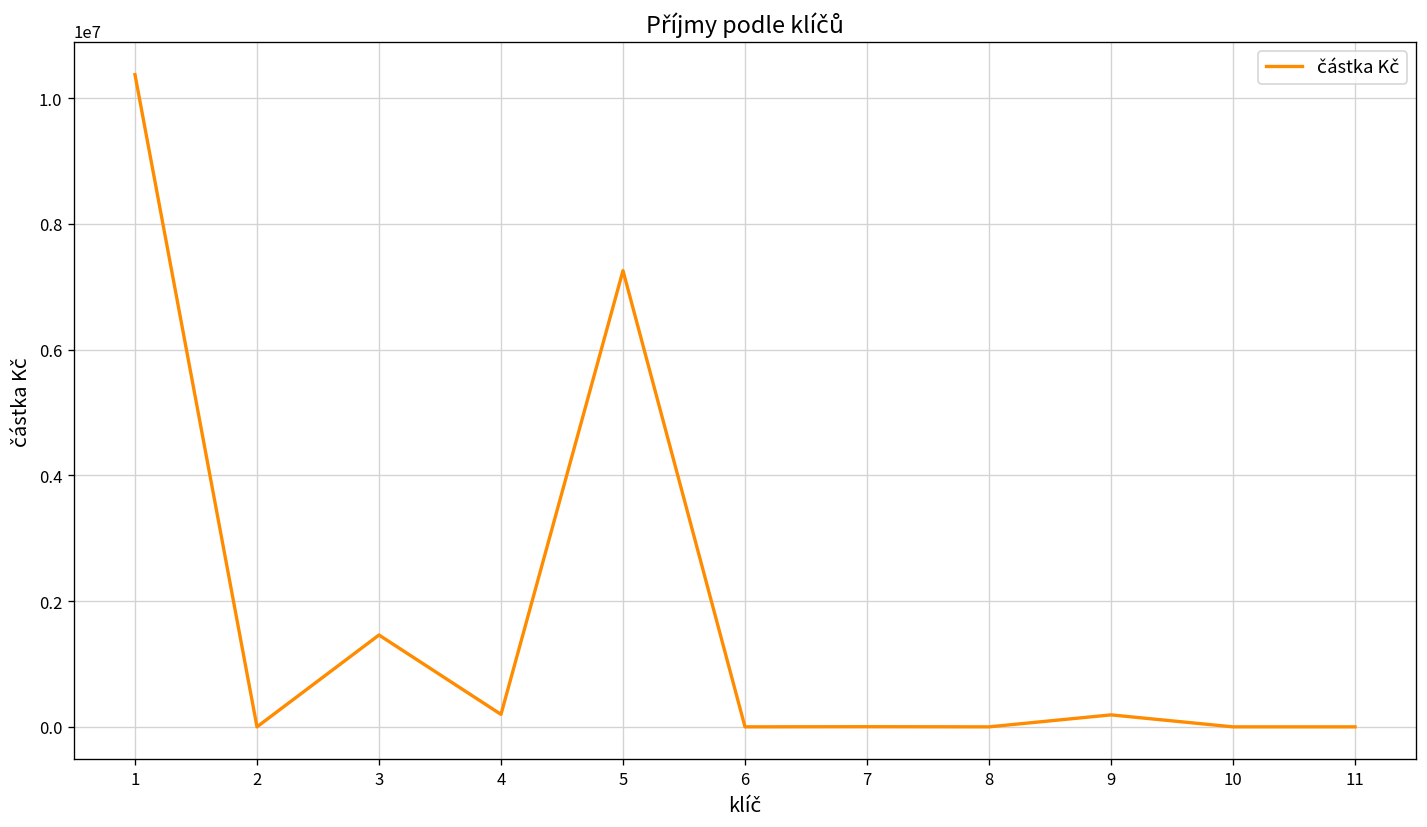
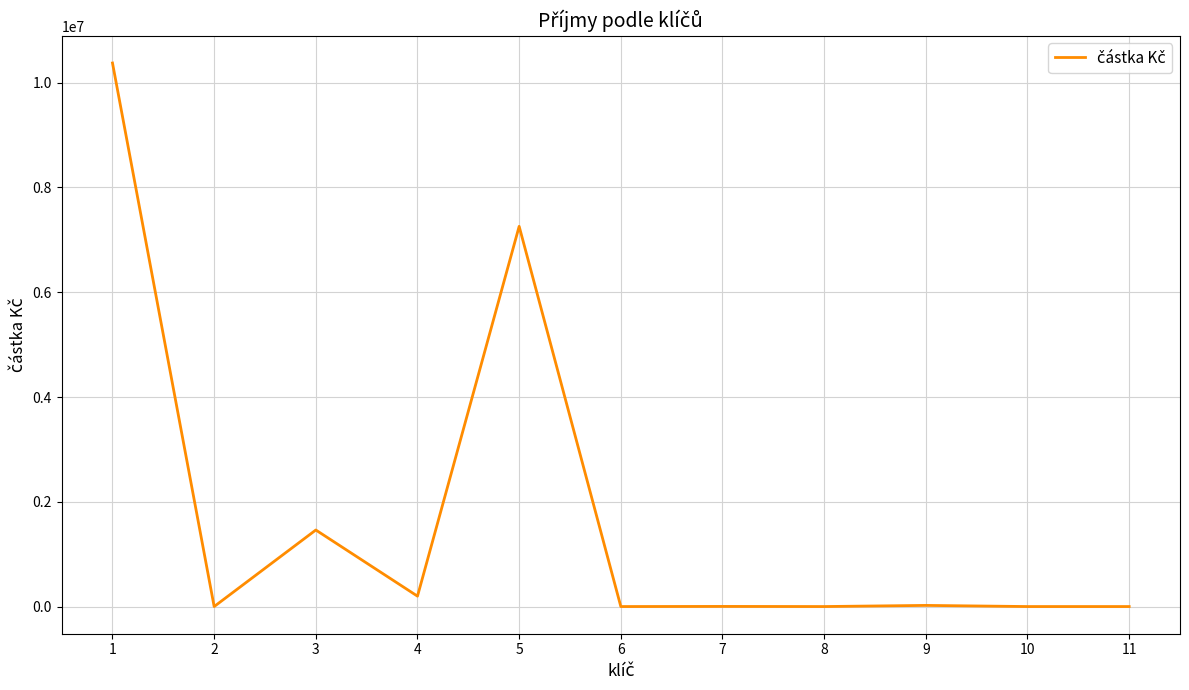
  {
    "1": 10400000,
    "2": 0,
    "3": 1500000,
    "4": 200000,
    "5": 7300000,
    "6": 0,
    "7": 0,
    "8": 0,
-   "9": 200000,
+   "9": 0,
    "10": 0,
    "11": 0
  }
